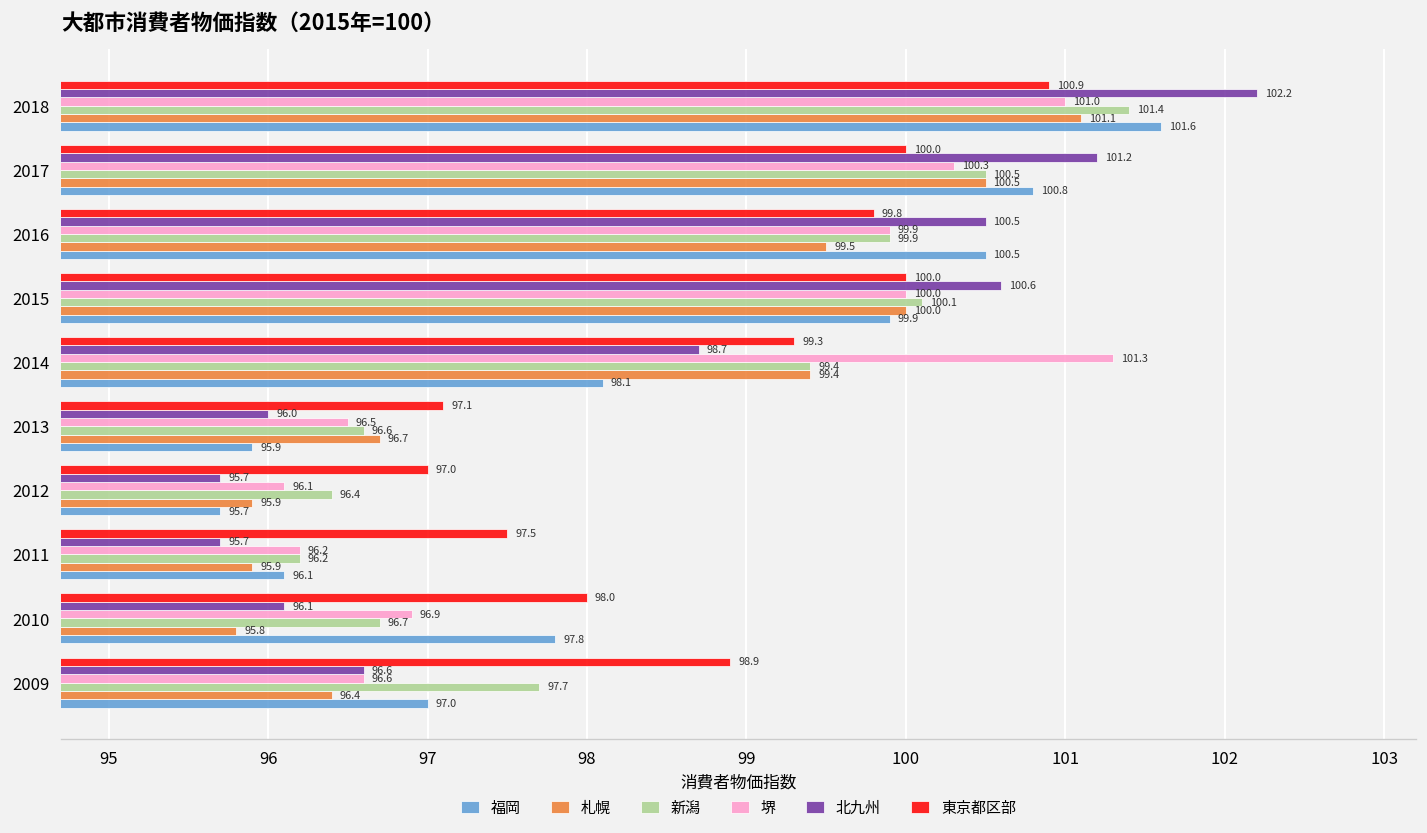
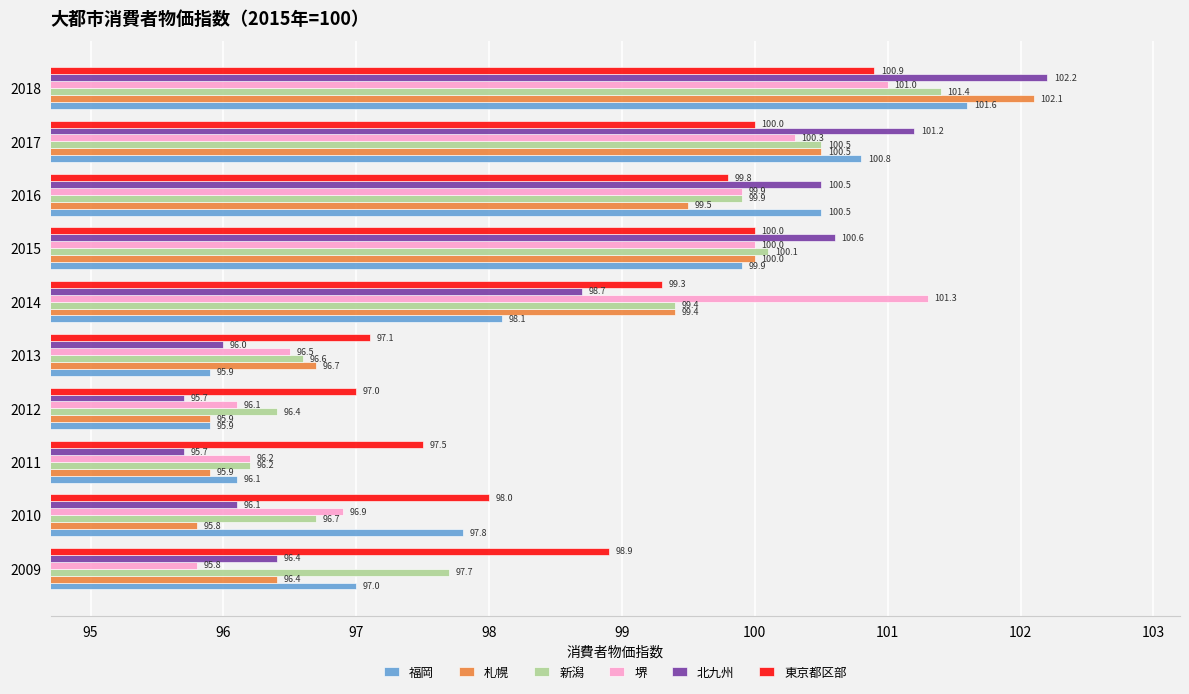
  {
    "福岡": {
      "2018": 101.6,
      "2017": 100.8,
      "2016": 100.5,
      "2015": 99.9,
      "2014": 98.1,
      "2013": 95.9,
-     "2012": 95.7,
+     "2012": 95.9,
      "2011": 96.1,
      "2010": 97.8,
      "2009": 97.0
    },
    "札幌": {
-     "2018": 101.1,
+     "2018": 102.1,
      "2016": 99.5,
      "2015": 100.0,
      "2013": 96.7,
      "2012": 95.9,
      "2011": 95.9,
      "2010": 95.8,
      "2009": 96.4
    },
    "新潟": {
      "2018": 101.4,
      "2015": 100.1,
      "2013": 96.6,
      "2012": 96.4,
      "2010": 96.7,
      "2009": 97.7
    },
    "堺": {
      "2018": 101.0,
      "2017": 100.3,
      "2015": 100.0,
      "2014": 101.3,
      "2013": 96.5,
      "2012": 96.1,
      "2010": 96.9,
-     "2009": 96.6
+     "2009": 95.8
    },
    "北九州": {
      "2018": 102.2,
      "2017": 101.2,
      "2016": 100.5,
      "2015": 100.6,
      "2014": 98.7,
      "2013": 96.0,
      "2012": 95.7,
      "2011": 95.7,
      "2010": 96.1,
-     "2009": 96.6
+     "2009": 96.4
    },
    "東京都区部": {
      "2018": 100.9,
      "2017": 100.0,
      "2016": 99.8,
      "2015": 100.0,
      "2014": 99.3,
      "2013": 97.1,
      "2012": 97.0,
      "2011": 97.5,
      "2010": 98.0,
      "2009": 98.9
    }
  }
